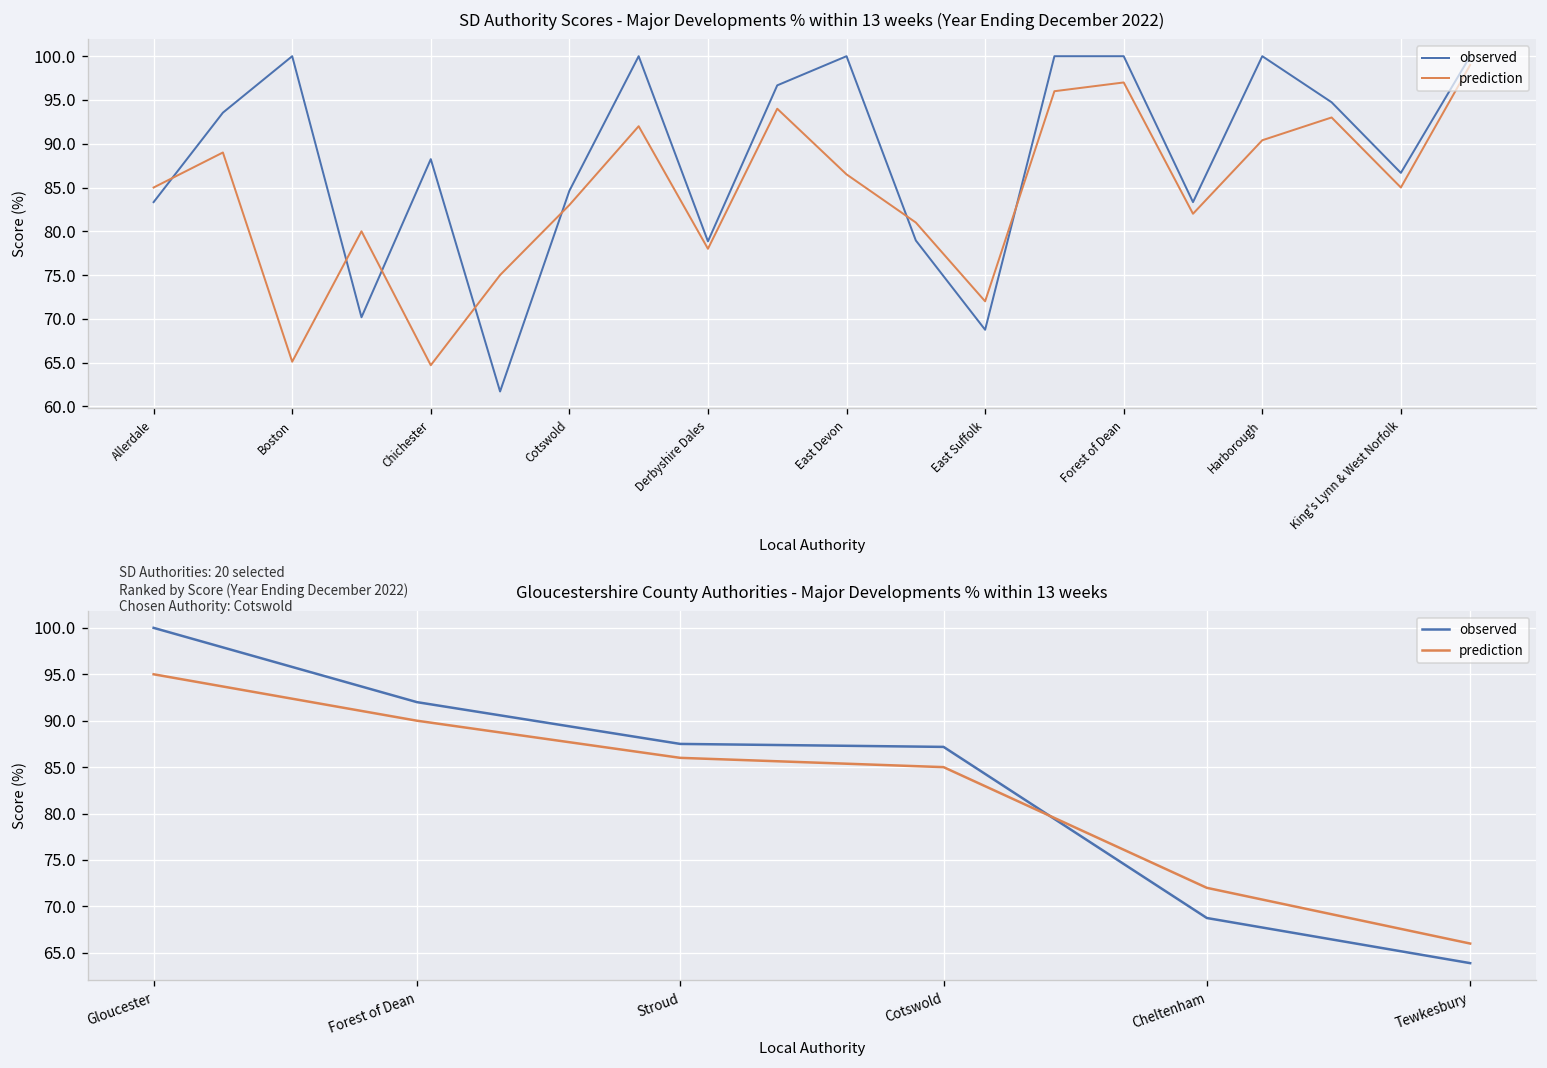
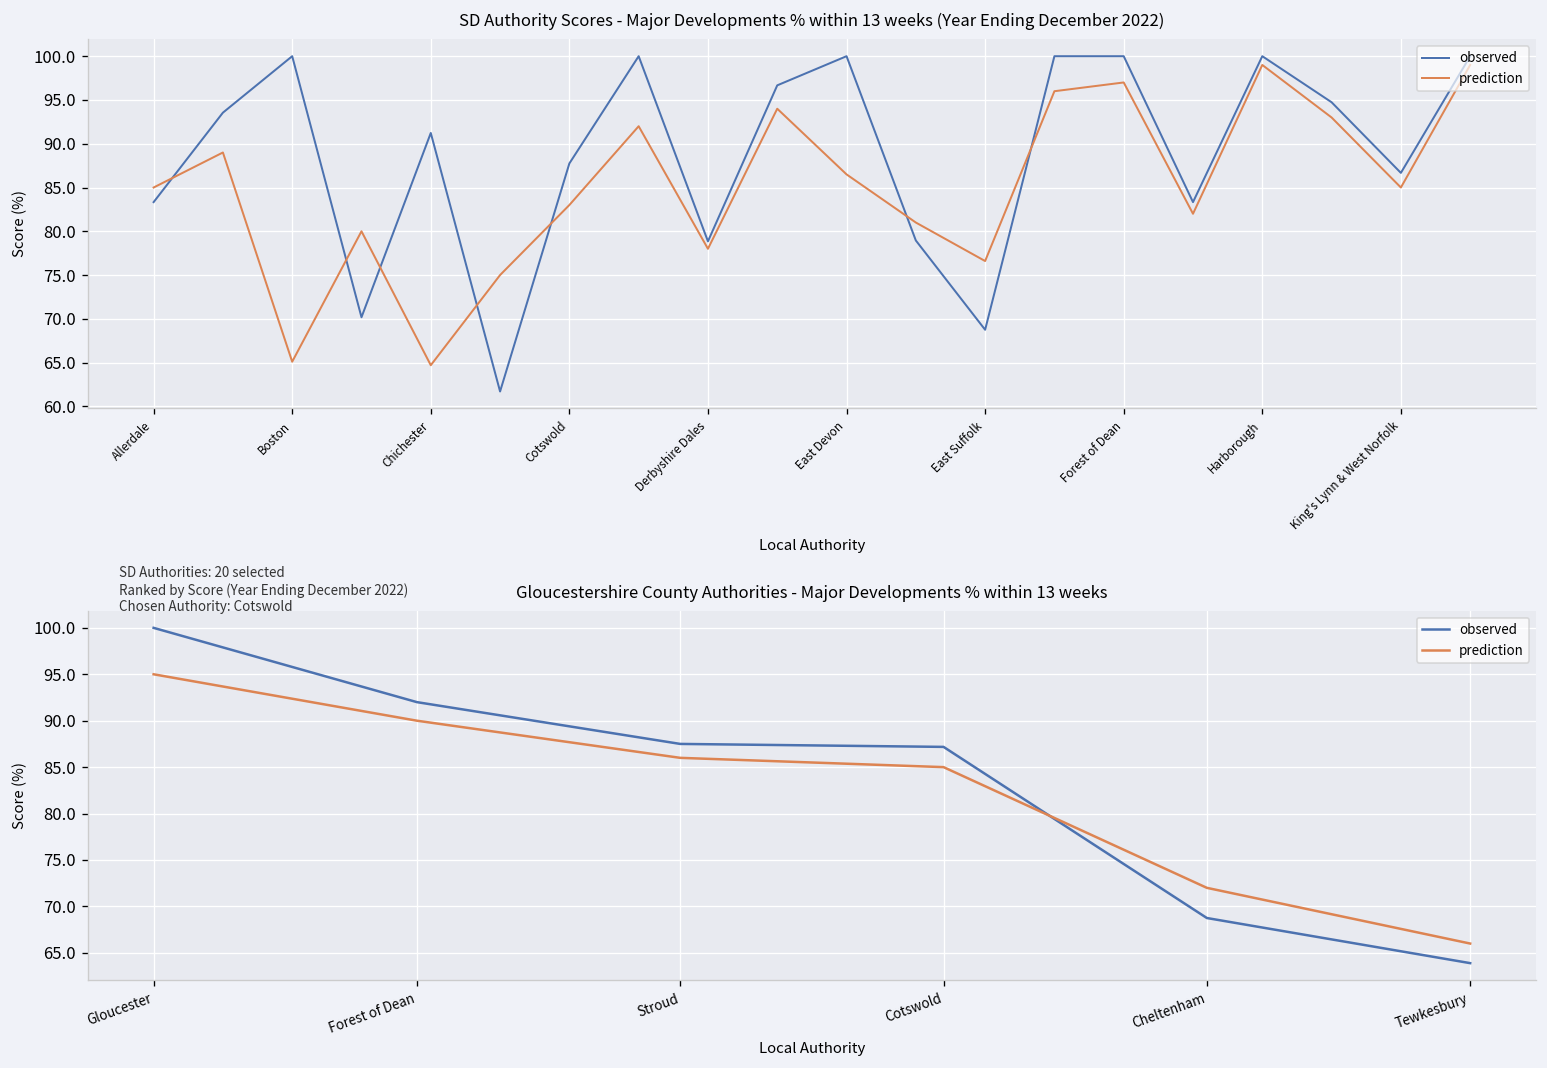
  {
    "SD Authority Scores - Major Developments % within 13 weeks (Year Ending December 2022)": {
      "observed": {
        "Allerdale": 83,
        "Boston": 100,
-       "Chichester": 88,
-       "Cotswold": 85,
+       "Chichester": 91,
+       "Cotswold": 88,
        "Derbyshire Dales": 79,
        "East Devon": 100,
        "East Suffolk": 69,
        "Forest of Dean": 100,
        "Harborough": 100,
        "King's Lynn & West Norfolk": 87
      },
      "prediction": {
        "Allerdale": 85,
        "Boston": 65,
        "Chichester": 65,
        "Cotswold": 83,
        "Derbyshire Dales": 78,
        "East Devon": 87,
-       "East Suffolk": 72,
+       "East Suffolk": 77,
        "Forest of Dean": 97,
-       "Harborough": 90,
+       "Harborough": 99,
        "King's Lynn & West Norfolk": 85
      }
    },
    "Gloucestershire County Authorities - Major Developments % within 13 weeks": {
      "observed": {
        "Gloucester": 100,
        "Forest of Dean": 92,
        "Stroud": 88,
        "Cotswold": 87,
        "Cheltenham": 69,
        "Tewkesbury": 64
      },
      "prediction": {
        "Gloucester": 95,
        "Forest of Dean": 90,
        "Stroud": 86,
        "Cotswold": 85,
        "Cheltenham": 72,
        "Tewkesbury": 66
      }
    }
  }
